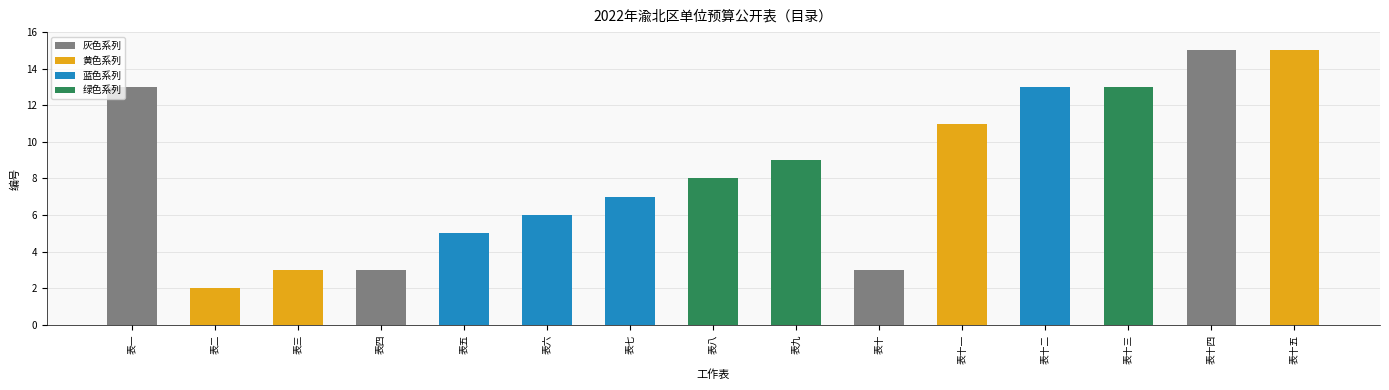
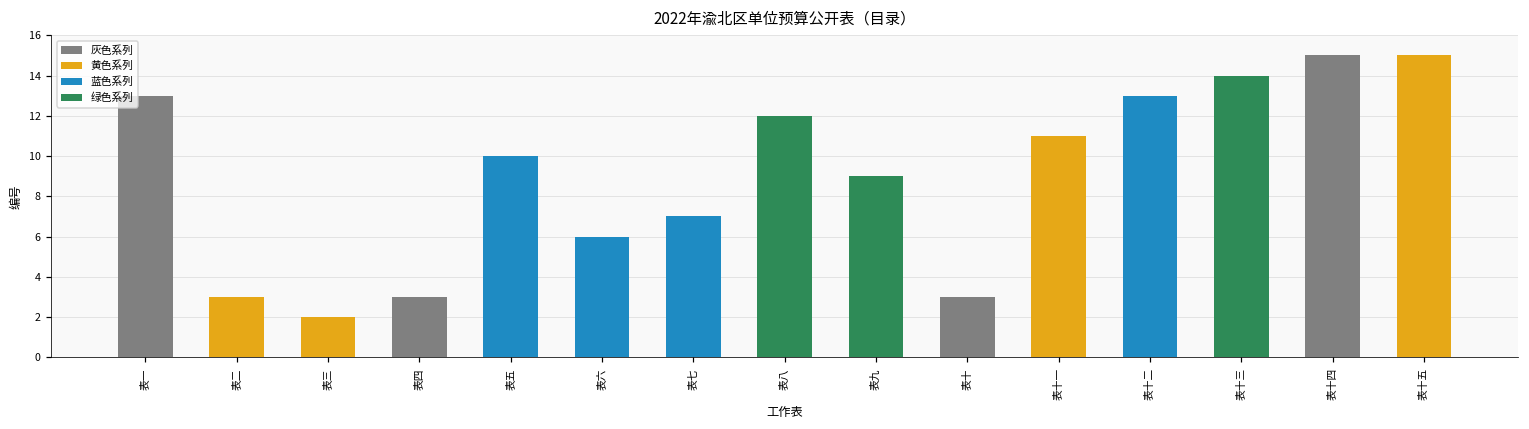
  {
    "表一": 13,
-   "表二": 2,
-   "表三": 3,
+   "表二": 3,
+   "表三": 2,
    "表四": 3,
-   "表五": 5,
+   "表五": 10,
    "表六": 6,
    "表七": 7,
-   "表八": 8,
+   "表八": 12,
    "表九": 9,
    "表十": 3,
    "表十一": 11,
    "表十二": 13,
-   "表十三": 13,
+   "表十三": 14,
    "表十四": 15,
    "表十五": 15
  }
